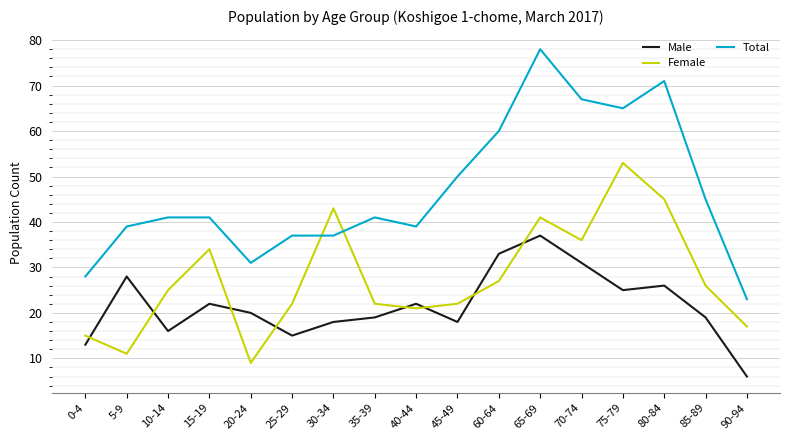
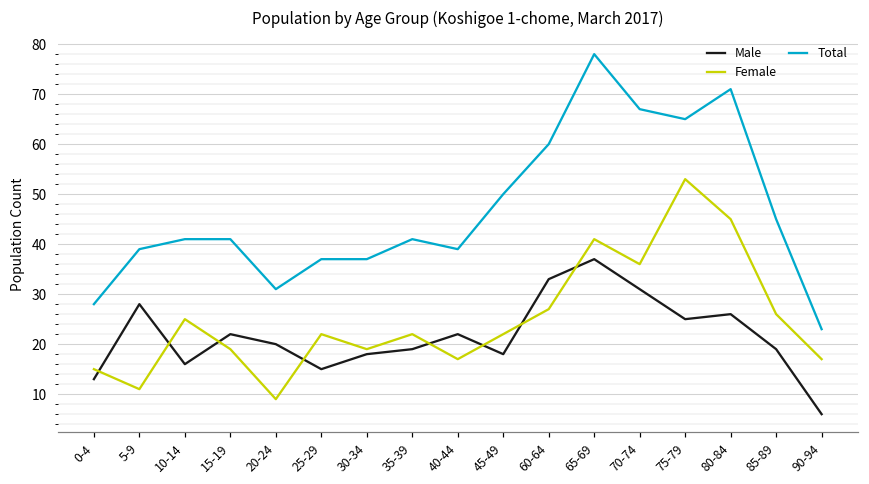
  {
    "Male": {
      "0-4": 13,
      "5-9": 28,
      "10-14": 16,
      "15-19": 22,
      "20-24": 20,
      "25-29": 15,
      "30-34": 18,
      "35-39": 19,
      "40-44": 22,
      "45-49": 18,
      "60-64": 33,
      "65-69": 37,
      "70-74": 31,
      "75-79": 25,
      "80-84": 26,
      "85-89": 19,
      "90-94": 6
    },
    "Female": {
      "0-4": 15,
      "5-9": 11,
      "10-14": 25,
-     "15-19": 34,
+     "15-19": 19,
      "20-24": 9,
      "25-29": 22,
-     "30-34": 43,
+     "30-34": 19,
      "35-39": 22,
-     "40-44": 21,
+     "40-44": 17,
      "45-49": 22,
      "60-64": 27,
      "65-69": 41,
      "70-74": 36,
      "75-79": 53,
      "80-84": 45,
      "85-89": 26,
      "90-94": 17
    },
    "Total": {
      "0-4": 28,
      "5-9": 39,
      "10-14": 41,
      "15-19": 41,
      "20-24": 31,
      "25-29": 37,
      "30-34": 37,
      "35-39": 41,
      "40-44": 39,
      "45-49": 50,
      "60-64": 60,
      "65-69": 78,
      "70-74": 67,
      "75-79": 65,
      "80-84": 71,
      "85-89": 45,
      "90-94": 23
    }
  }
